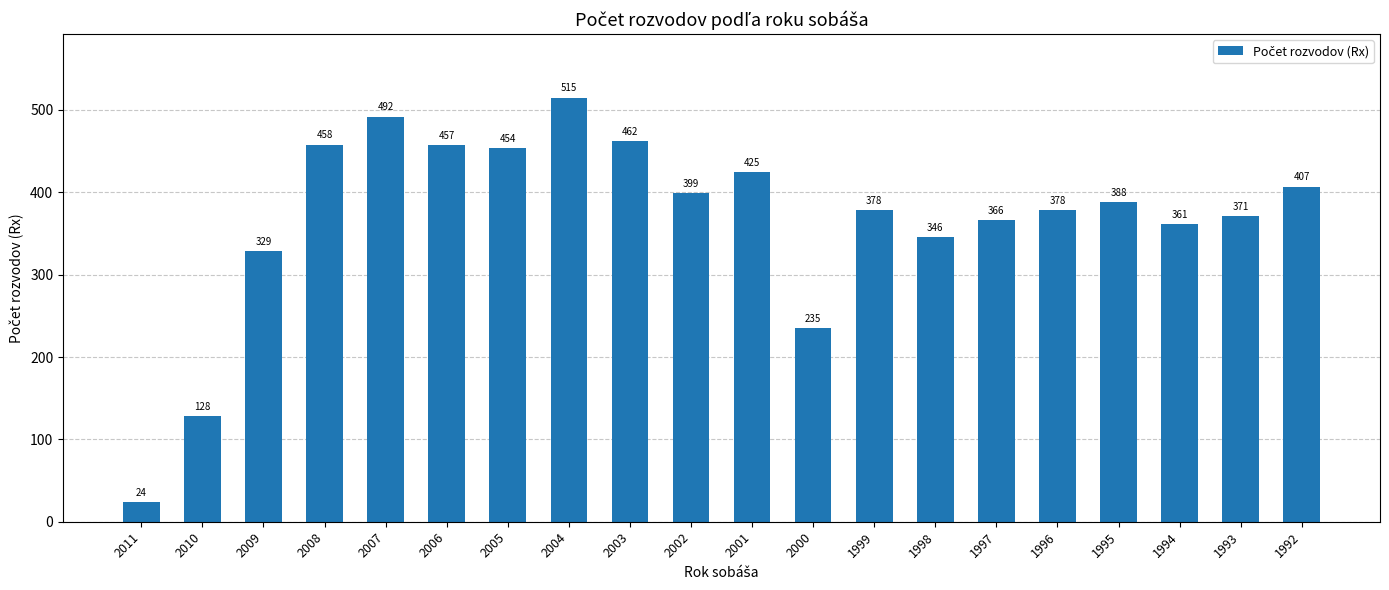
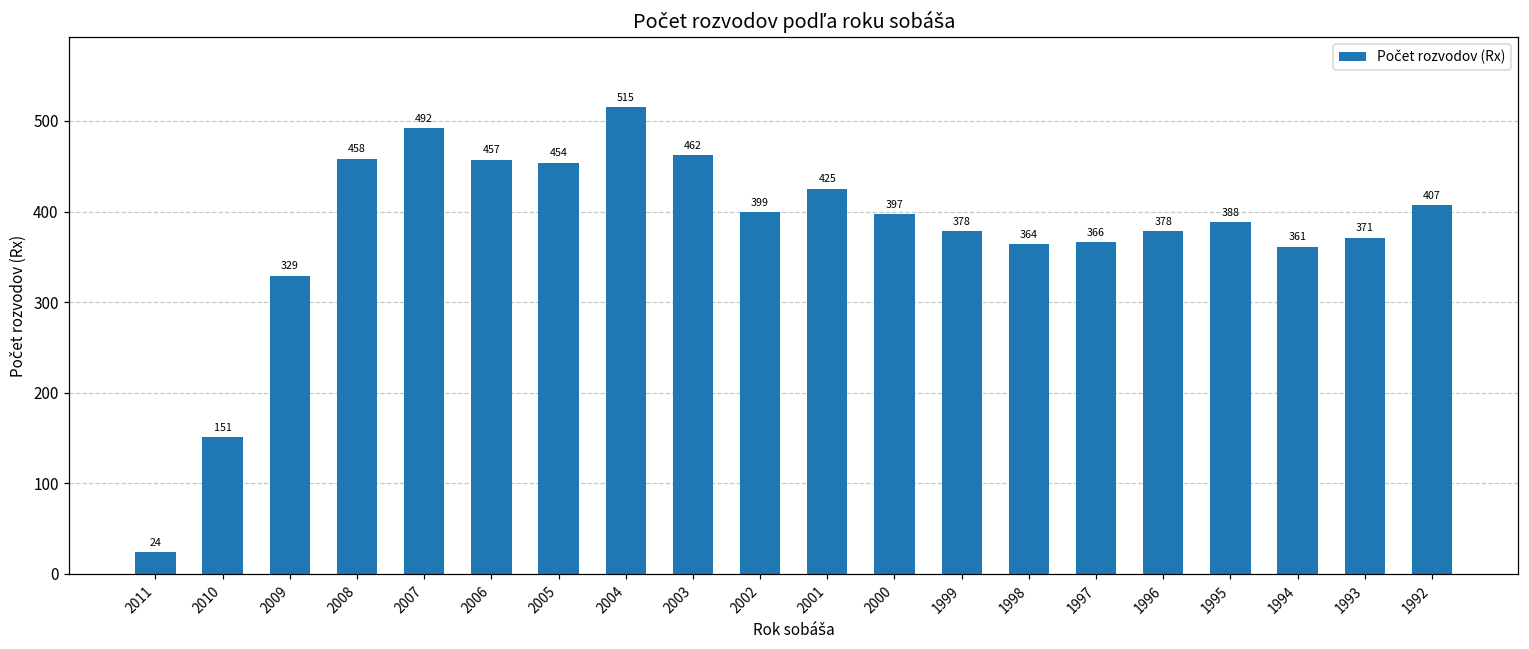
  {
    "2011": 24,
-   "2010": 128,
+   "2010": 151,
    "2009": 329,
    "2008": 458,
    "2007": 492,
    "2006": 457,
    "2005": 454,
    "2004": 515,
    "2003": 462,
    "2002": 399,
    "2001": 425,
-   "2000": 235,
+   "2000": 397,
    "1999": 378,
-   "1998": 346,
+   "1998": 364,
    "1997": 366,
    "1996": 378,
    "1995": 388,
    "1994": 361,
    "1993": 371,
    "1992": 407
  }
